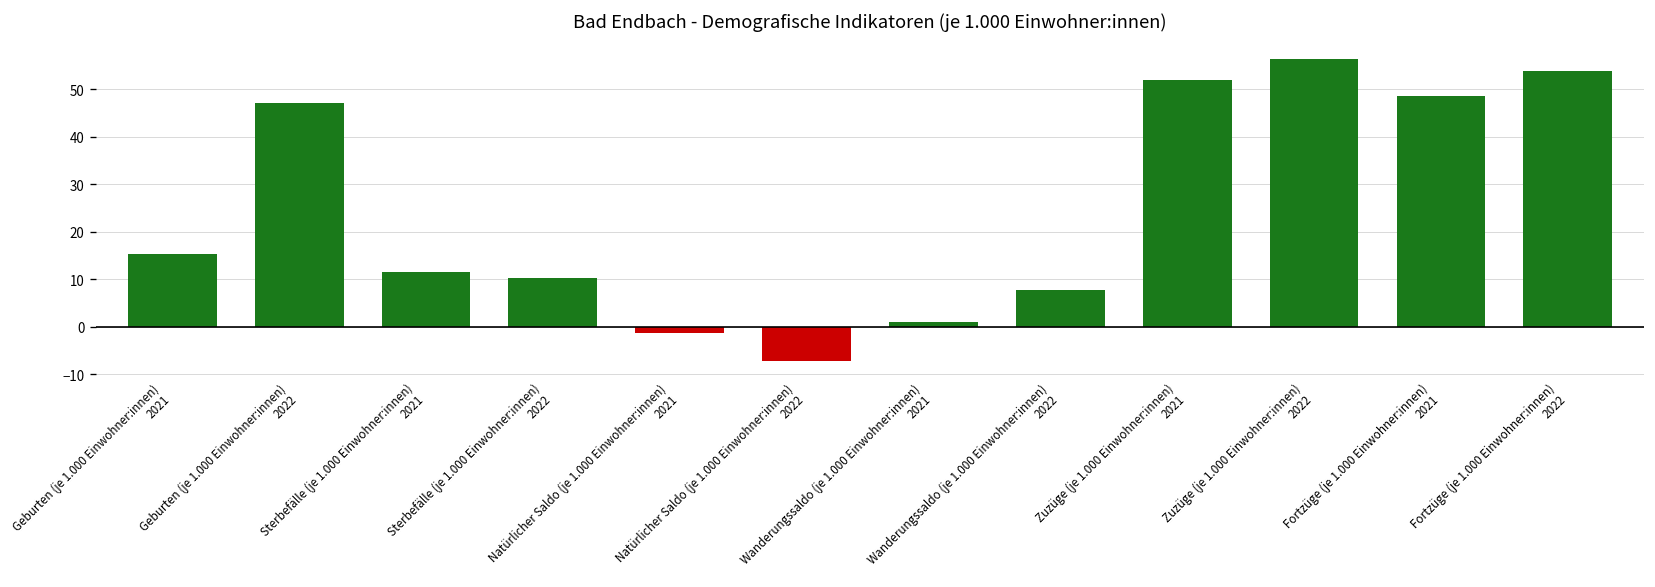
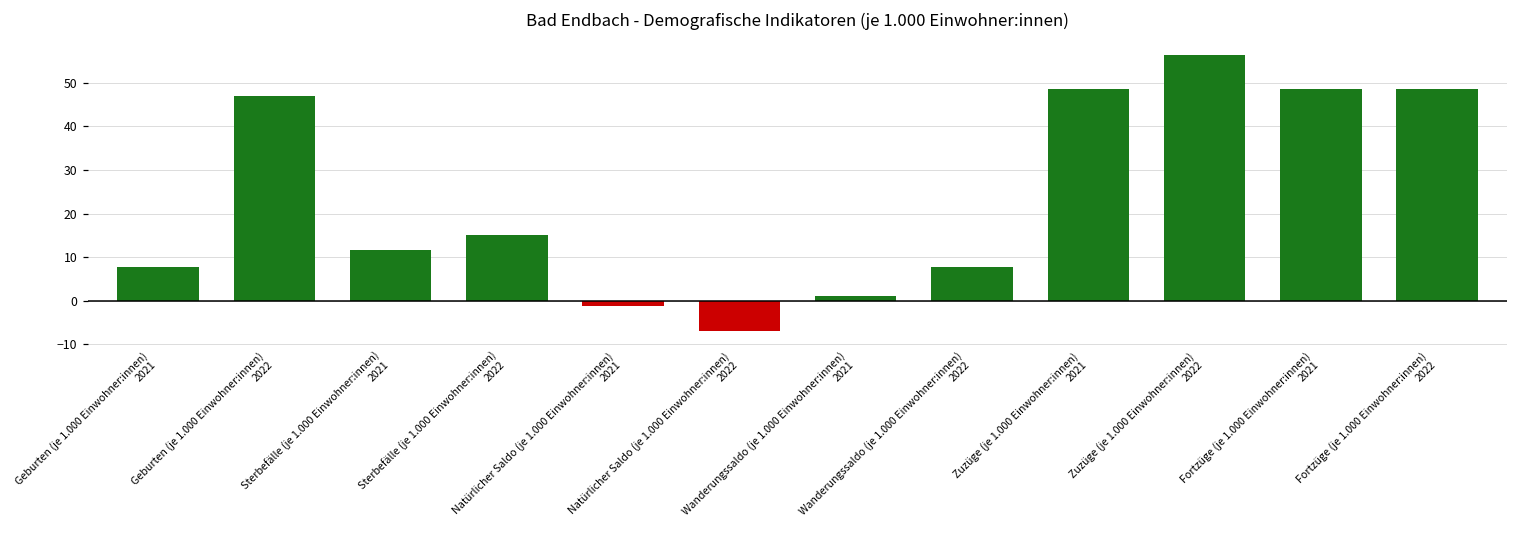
  {
-   "Geburten (je 1.000 Einwohner:innen) 2021": 15,
+   "Geburten (je 1.000 Einwohner:innen) 2021": 8,
    "Geburten (je 1.000 Einwohner:innen) 2022": 47,
    "Sterbefälle (je 1.000 Einwohner:innen) 2021": 12,
-   "Sterbefälle (je 1.000 Einwohner:innen) 2022": 10,
+   "Sterbefälle (je 1.000 Einwohner:innen) 2022": 15,
    "Natürlicher Saldo (je 1.000 Einwohner:innen) 2021": -1,
    "Natürlicher Saldo (je 1.000 Einwohner:innen) 2022": -7,
    "Wanderungssaldo (je 1.000 Einwohner:innen) 2021": 1,
    "Wanderungssaldo (je 1.000 Einwohner:innen) 2022": 8,
-   "Zuzüge (je 1.000 Einwohner:innen) 2021": 52,
+   "Zuzüge (je 1.000 Einwohner:innen) 2021": 49,
    "Zuzüge (je 1.000 Einwohner:innen) 2022": 57,
    "Fortzüge (je 1.000 Einwohner:innen) 2021": 49,
-   "Fortzüge (je 1.000 Einwohner:innen) 2022": 54
+   "Fortzüge (je 1.000 Einwohner:innen) 2022": 49
  }
